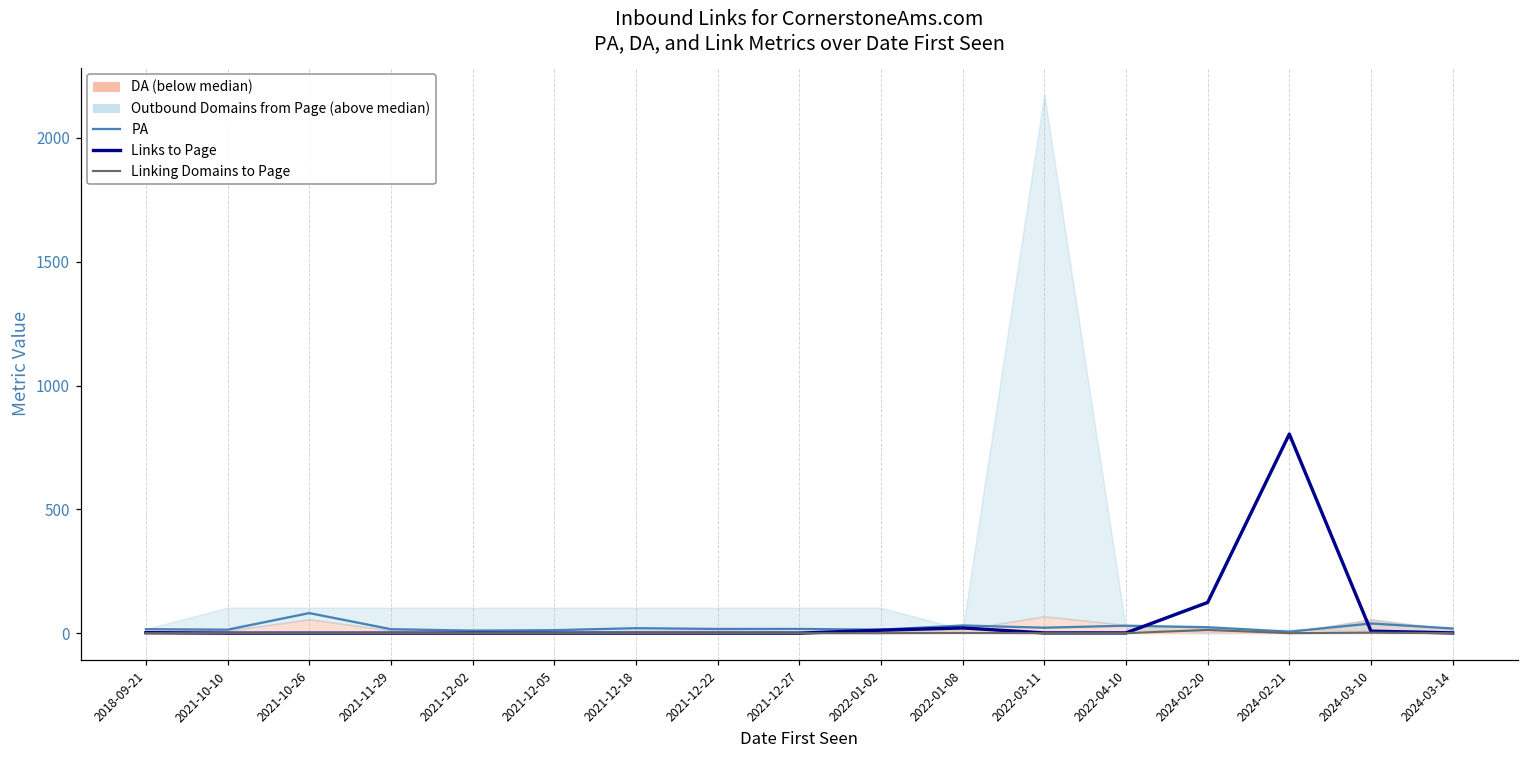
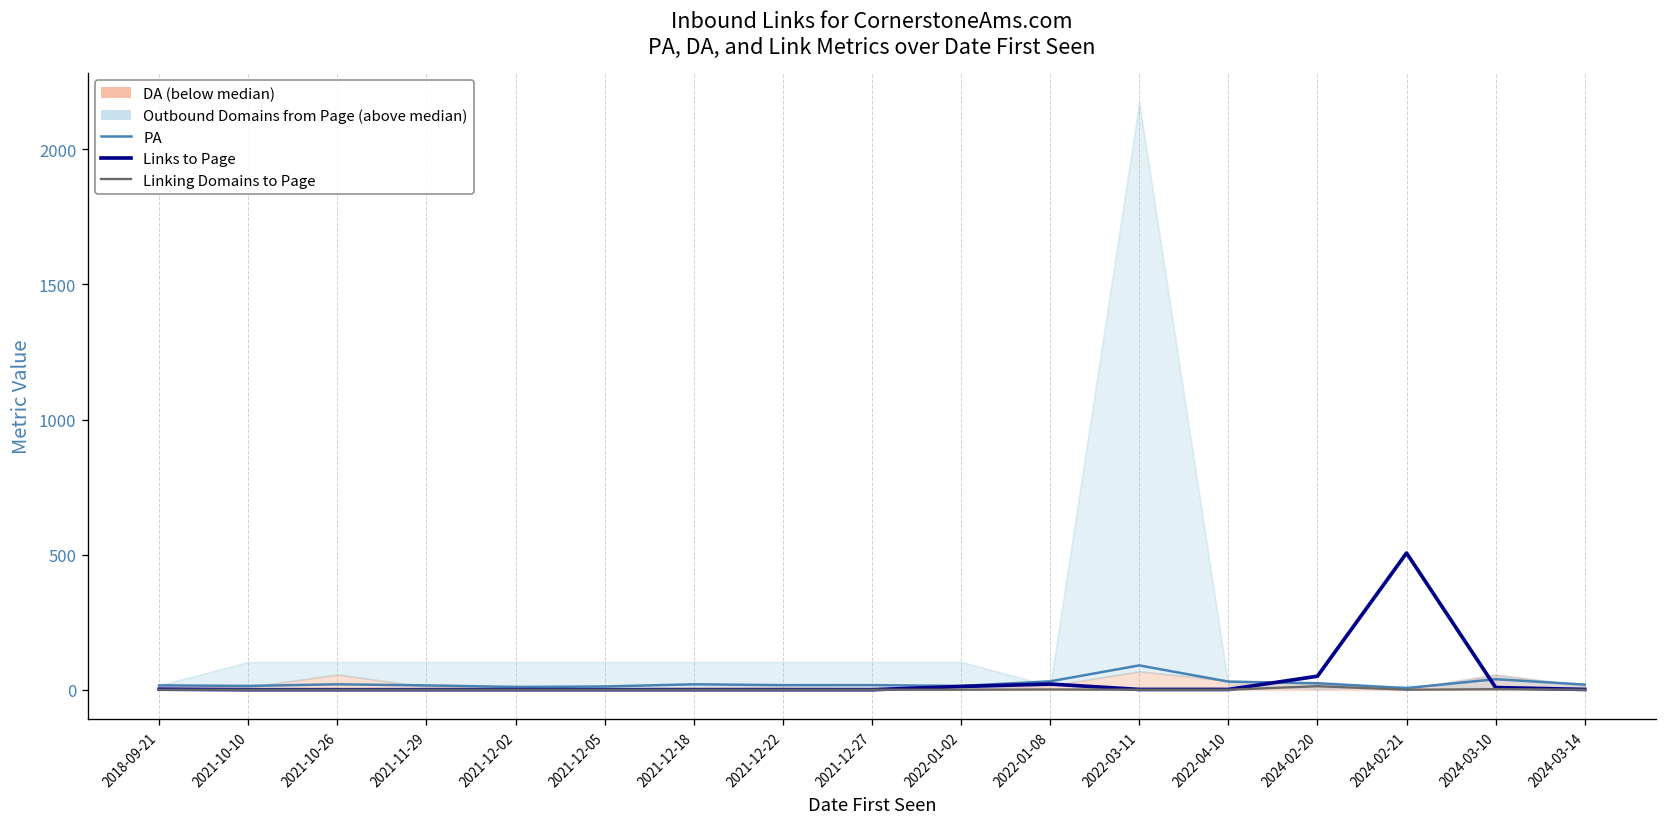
  {
    "PA": {
-     "2021-10-26": 80,
-     "2022-03-11": 20,
+     "2021-10-26": 20,
+     "2022-03-11": 90,
      "2024-03-10": 40
    },
    "Links to Page": {
-     "2024-02-20": 120,
-     "2024-02-21": 800
+     "2024-02-20": 50,
+     "2024-02-21": 510
    },
    "Linking Domains to Page": {
      "2022-01-08": 0
    }
  }
